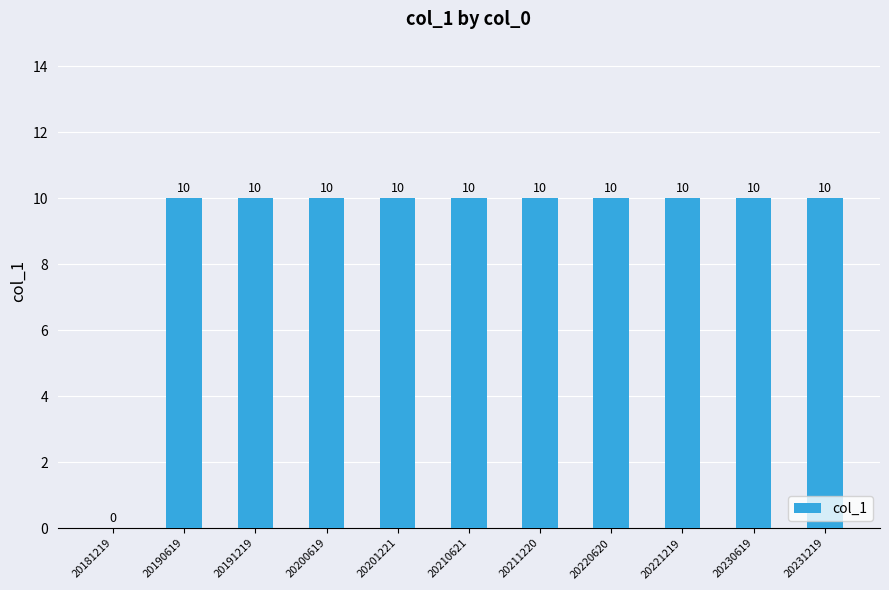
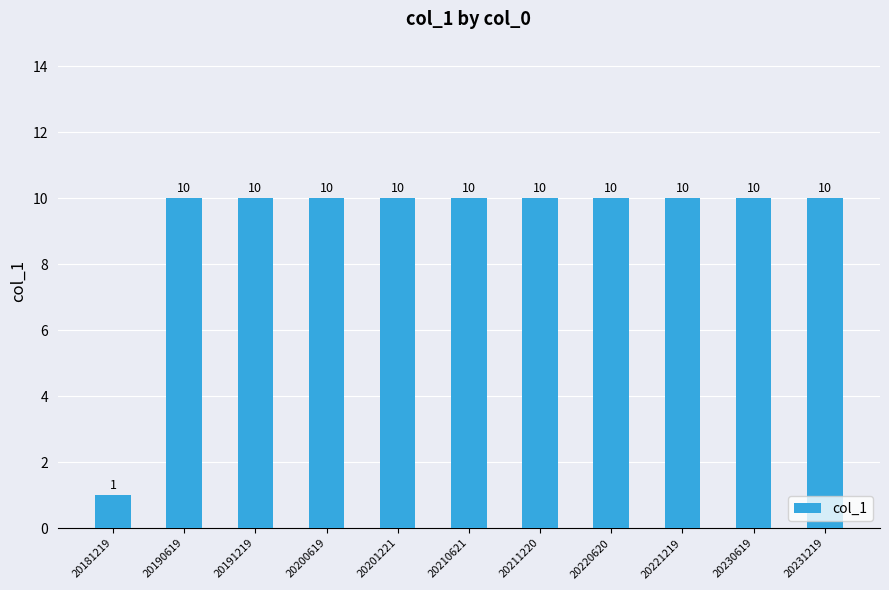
  {
-   "20181219": 0,
+   "20181219": 1,
    "20190619": 10,
    "20191219": 10,
    "20200619": 10,
    "20201221": 10,
    "20210621": 10,
    "20211220": 10,
    "20220620": 10,
    "20221219": 10,
    "20230619": 10,
    "20231219": 10
  }
